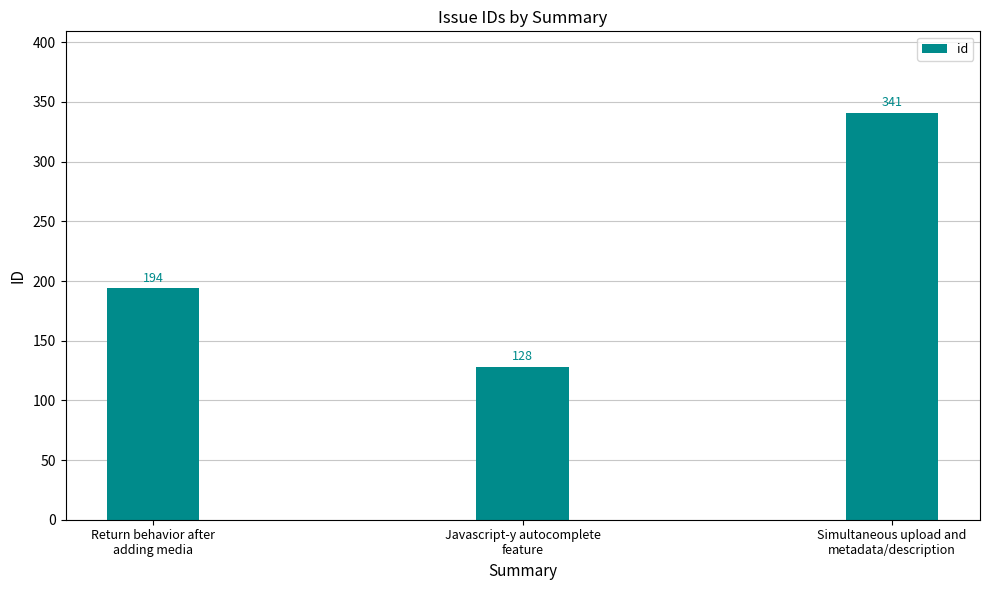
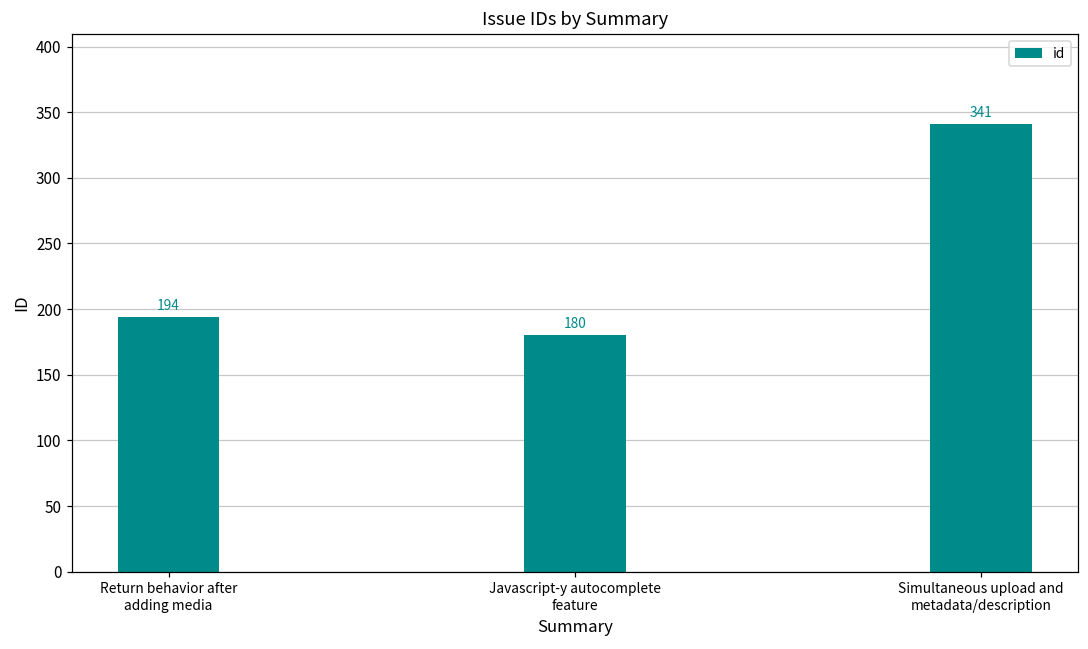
  {
    "Return behavior after adding media": 194,
-   "Javascript-y autocomplete feature": 128,
+   "Javascript-y autocomplete feature": 180,
    "Simultaneous upload and metadata/description": 341
  }
